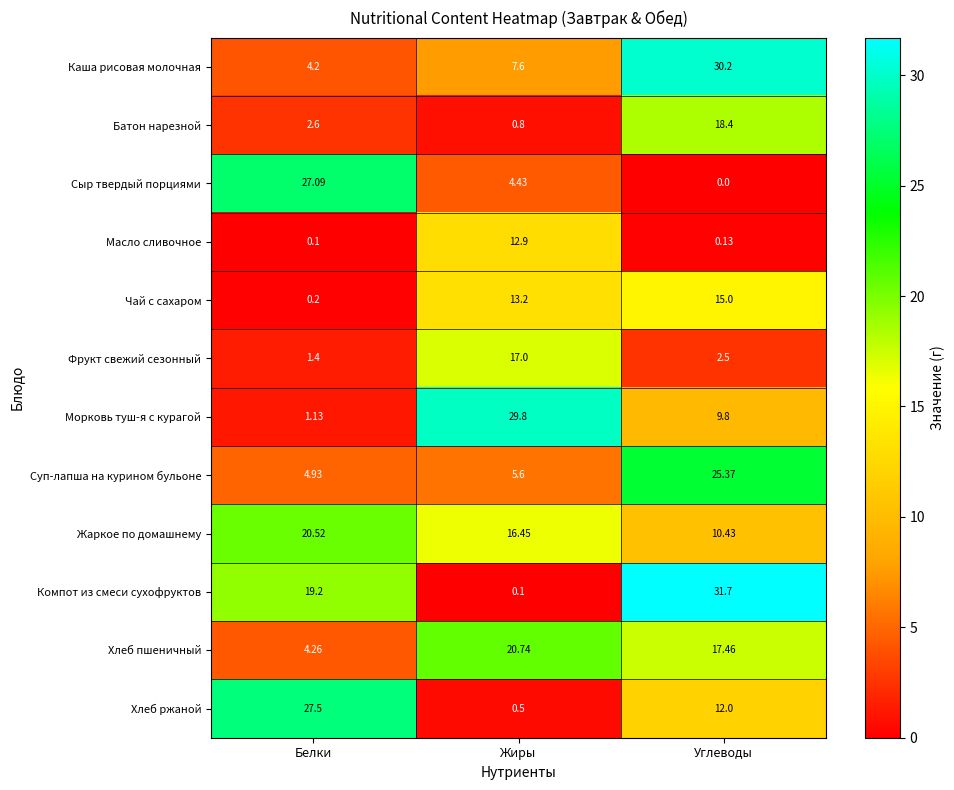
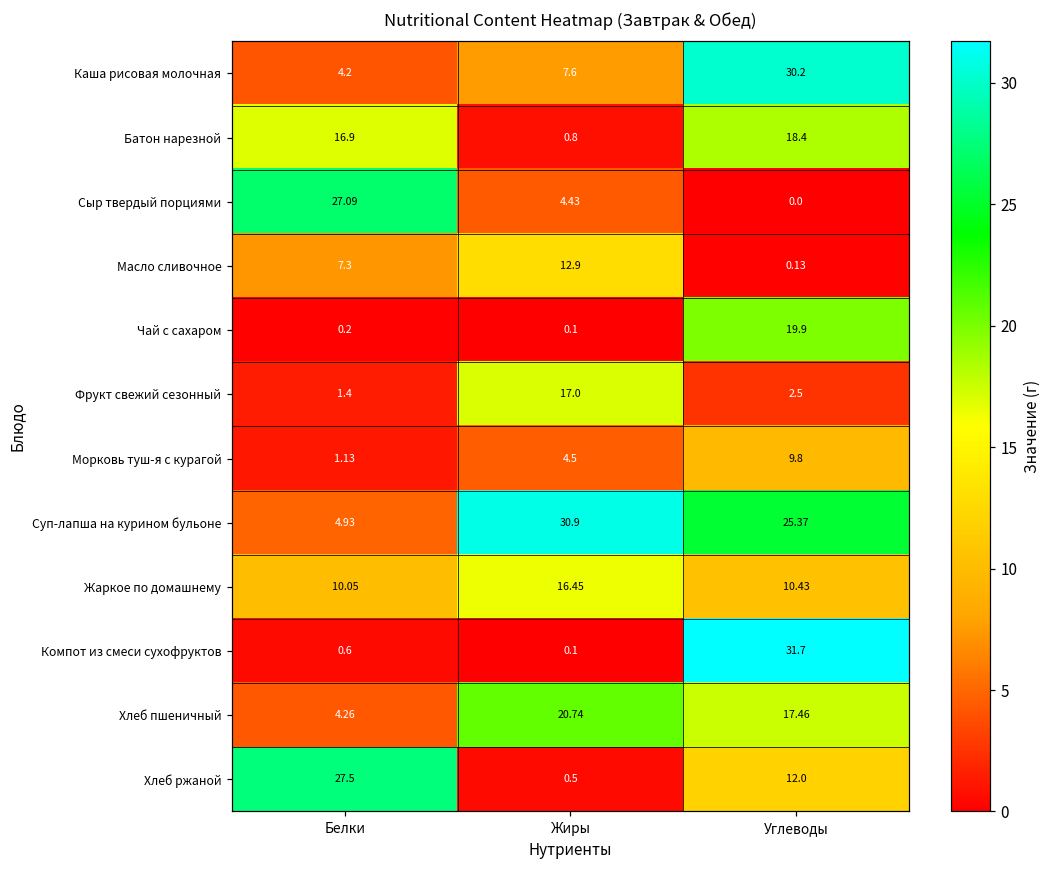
  {
    "Каша рисовая молочная": {
      "Белки": 4.2,
      "Жиры": 7.6,
      "Углеводы": 30.2
    },
    "Батон нарезной": {
-     "Белки": 2.6,
+     "Белки": 16.9,
      "Жиры": 0.8,
      "Углеводы": 18.4
    },
    "Сыр твердый порциями": {
      "Белки": 27.09,
      "Жиры": 4.43,
      "Углеводы": 0.0
    },
    "Масло сливочное": {
-     "Белки": 0.1,
+     "Белки": 7.3,
      "Жиры": 12.9,
      "Углеводы": 0.13
    },
    "Чай с сахаром": {
      "Белки": 0.2,
-     "Жиры": 13.2,
-     "Углеводы": 15.0
+     "Жиры": 0.1,
+     "Углеводы": 19.9
    },
    "Фрукт свежий сезонный": {
      "Белки": 1.4,
      "Жиры": 17.0,
      "Углеводы": 2.5
    },
    "Морковь туш-я с курагой": {
      "Белки": 1.13,
-     "Жиры": 29.8,
+     "Жиры": 4.5,
      "Углеводы": 9.8
    },
    "Суп-лапша на курином бульоне": {
      "Белки": 4.93,
-     "Жиры": 5.6,
+     "Жиры": 30.9,
      "Углеводы": 25.37
    },
    "Жаркое по домашнему": {
-     "Белки": 20.52,
+     "Белки": 10.05,
      "Жиры": 16.45,
      "Углеводы": 10.43
    },
    "Компот из смеси сухофруктов": {
-     "Белки": 19.2,
+     "Белки": 0.6,
      "Жиры": 0.1,
      "Углеводы": 31.7
    },
    "Хлеб пшеничный": {
      "Белки": 4.26,
      "Жиры": 20.74,
      "Углеводы": 17.46
    },
    "Хлеб ржаной": {
      "Белки": 27.5,
      "Жиры": 0.5,
      "Углеводы": 12.0
    }
  }
